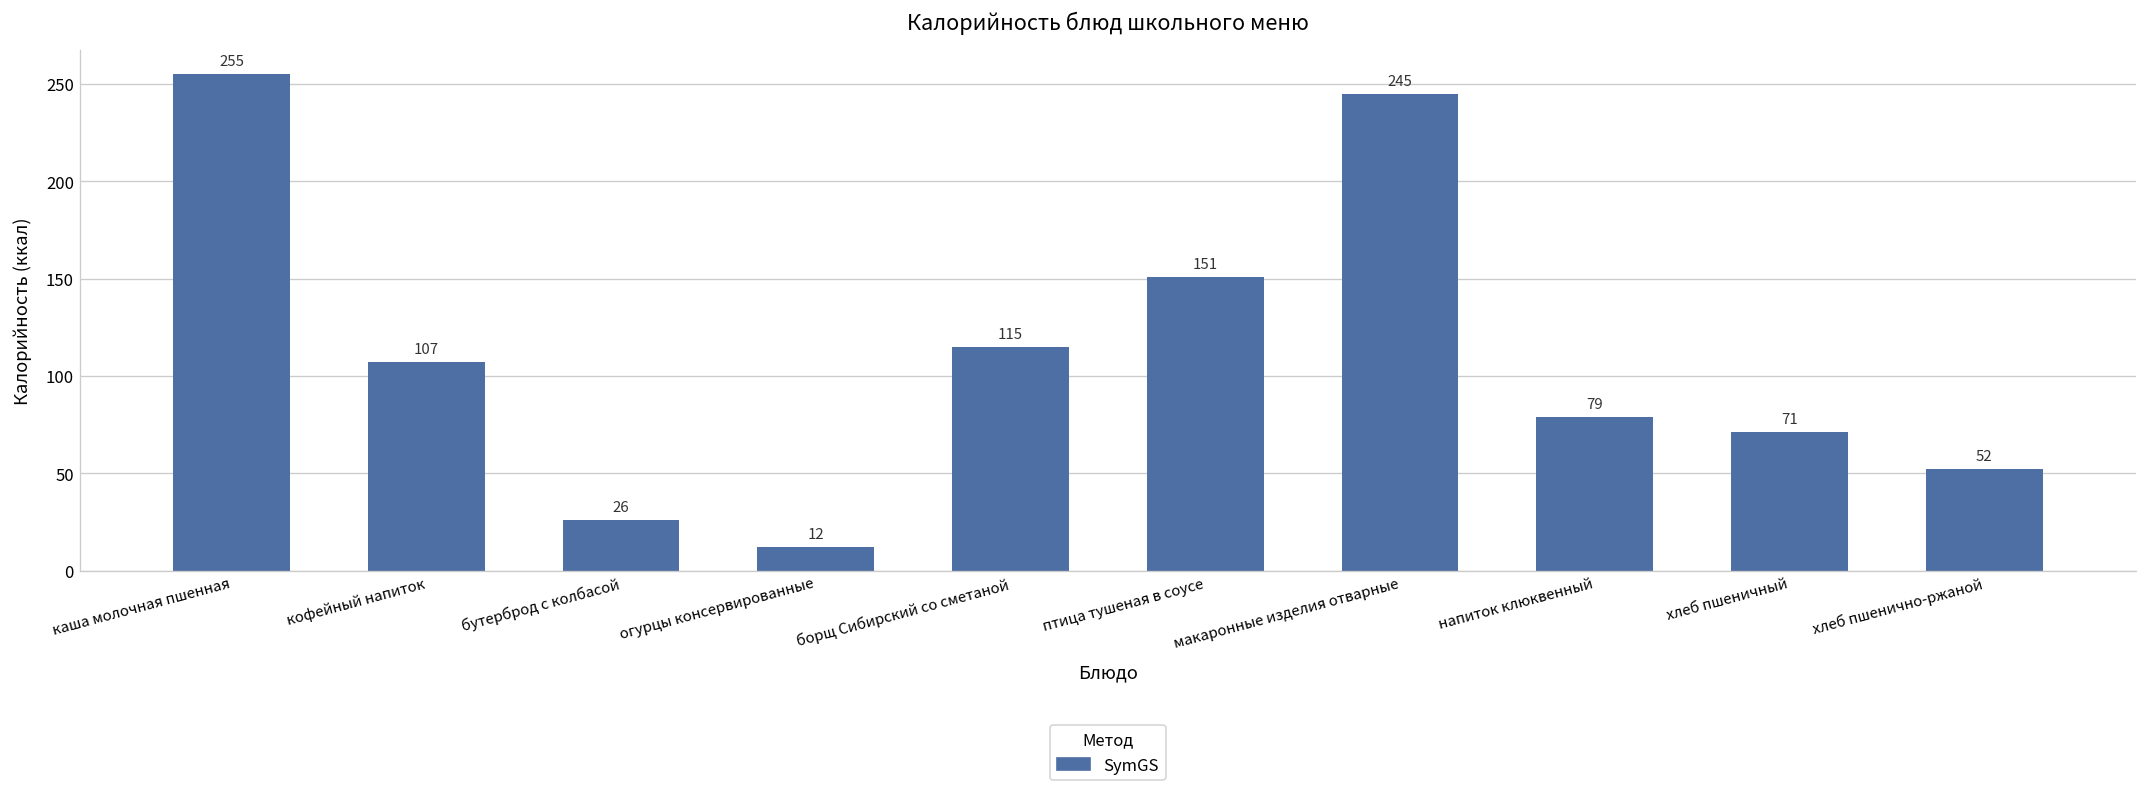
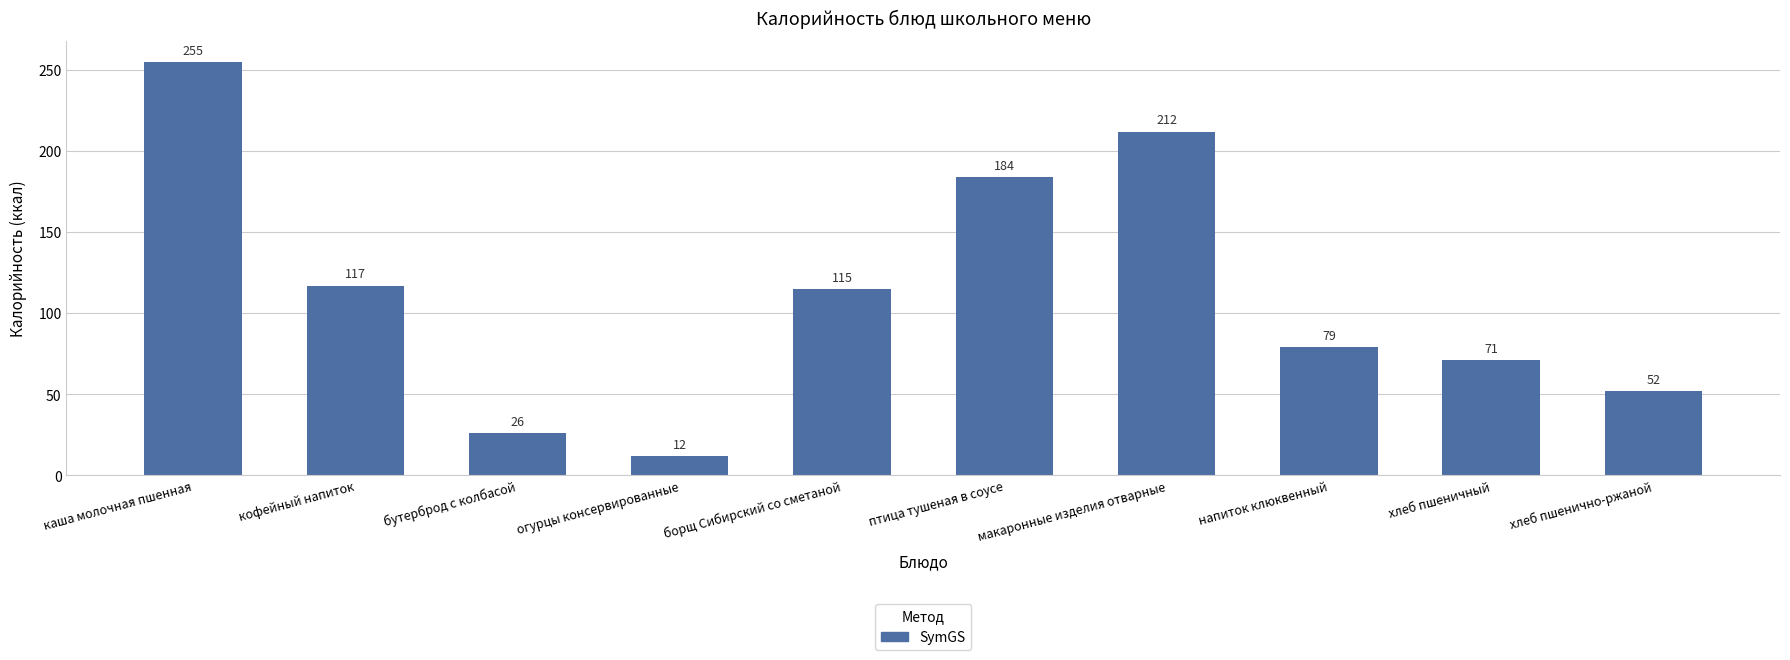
  {
    "каша молочная пшенная": 255,
-   "кофейный напиток": 107,
+   "кофейный напиток": 117,
    "бутерброд с колбасой": 26,
    "огурцы консервированные": 12,
    "борщ Сибирский со сметаной": 115,
-   "птица тушеная в соусе": 151,
-   "макаронные изделия отварные": 245,
+   "птица тушеная в соусе": 184,
+   "макаронные изделия отварные": 212,
    "напиток клюквенный": 79,
    "хлеб пшеничный": 71,
    "хлеб пшенично-ржаной": 52
  }
